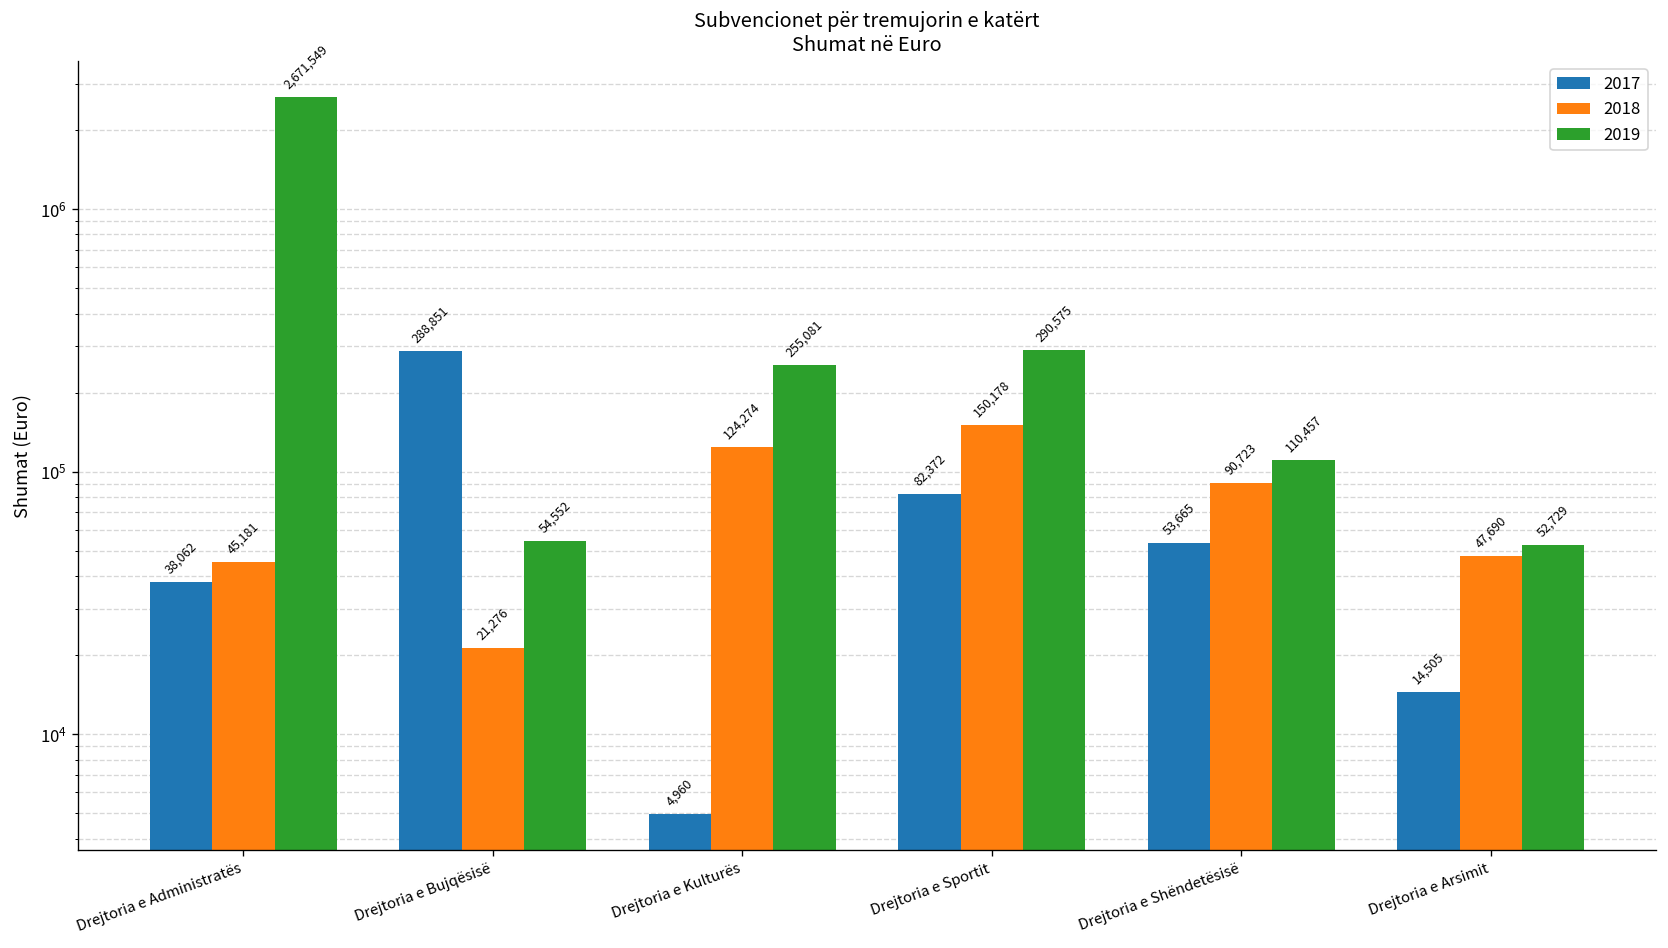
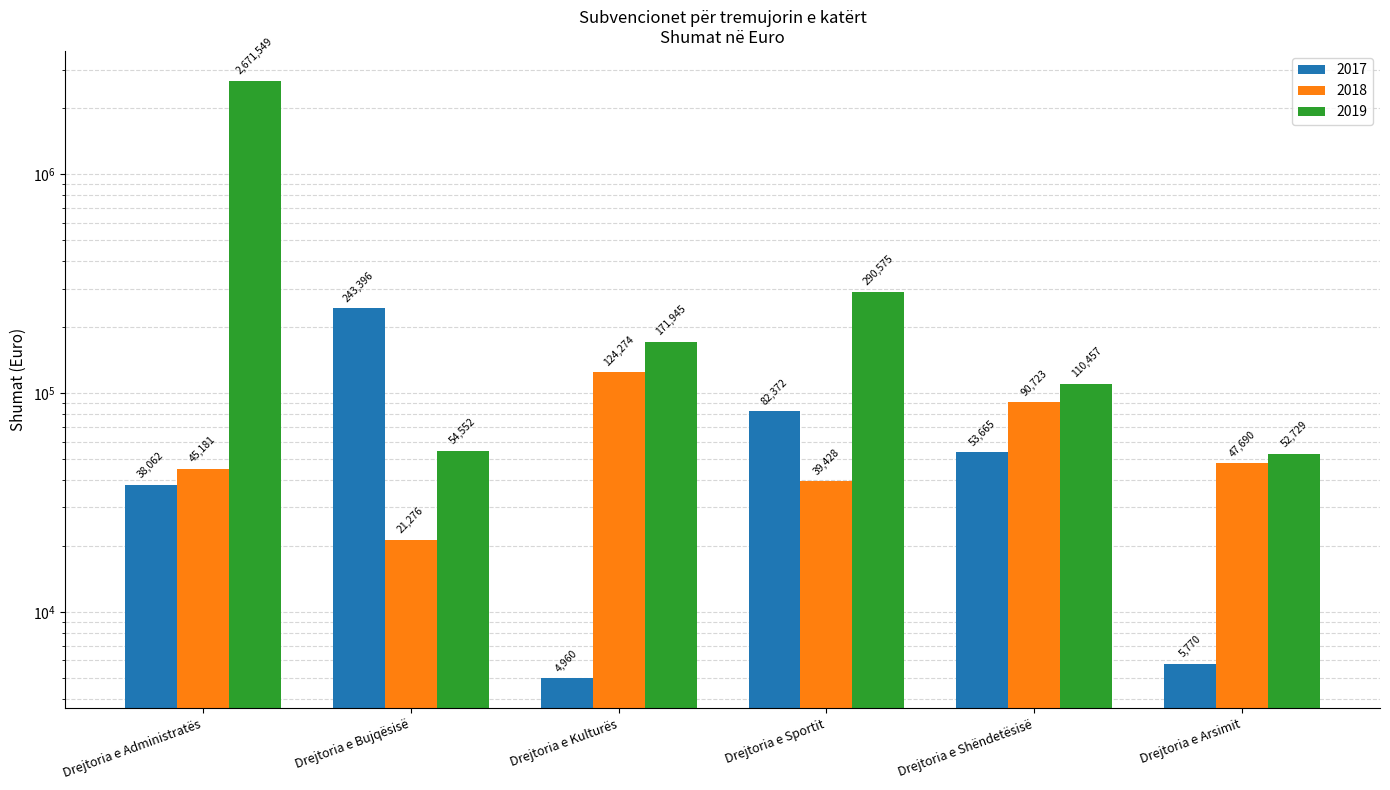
  {
    "2017": {
      "Drejtoria e Administratës": "38,062",
-     "Drejtoria e Bujqësisë": "288,851",
+     "Drejtoria e Bujqësisë": "243,396",
      "Drejtoria e Kulturës": "4,960",
      "Drejtoria e Sportit": "82,372",
      "Drejtoria e Shëndetësisë": "53,665",
-     "Drejtoria e Arsimit": "14,505"
+     "Drejtoria e Arsimit": "5,770"
    },
    "2018": {
      "Drejtoria e Administratës": "45,181",
      "Drejtoria e Bujqësisë": "21,276",
      "Drejtoria e Kulturës": "124,274",
-     "Drejtoria e Sportit": "150,178",
+     "Drejtoria e Sportit": "39,428",
      "Drejtoria e Shëndetësisë": "90,723",
      "Drejtoria e Arsimit": "47,690"
    },
    "2019": {
      "Drejtoria e Administratës": "2,671,549",
      "Drejtoria e Bujqësisë": "54,552",
-     "Drejtoria e Kulturës": "255,081",
+     "Drejtoria e Kulturës": "171,945",
      "Drejtoria e Sportit": "290,575",
      "Drejtoria e Shëndetësisë": "110,457",
      "Drejtoria e Arsimit": "52,729"
    }
  }
